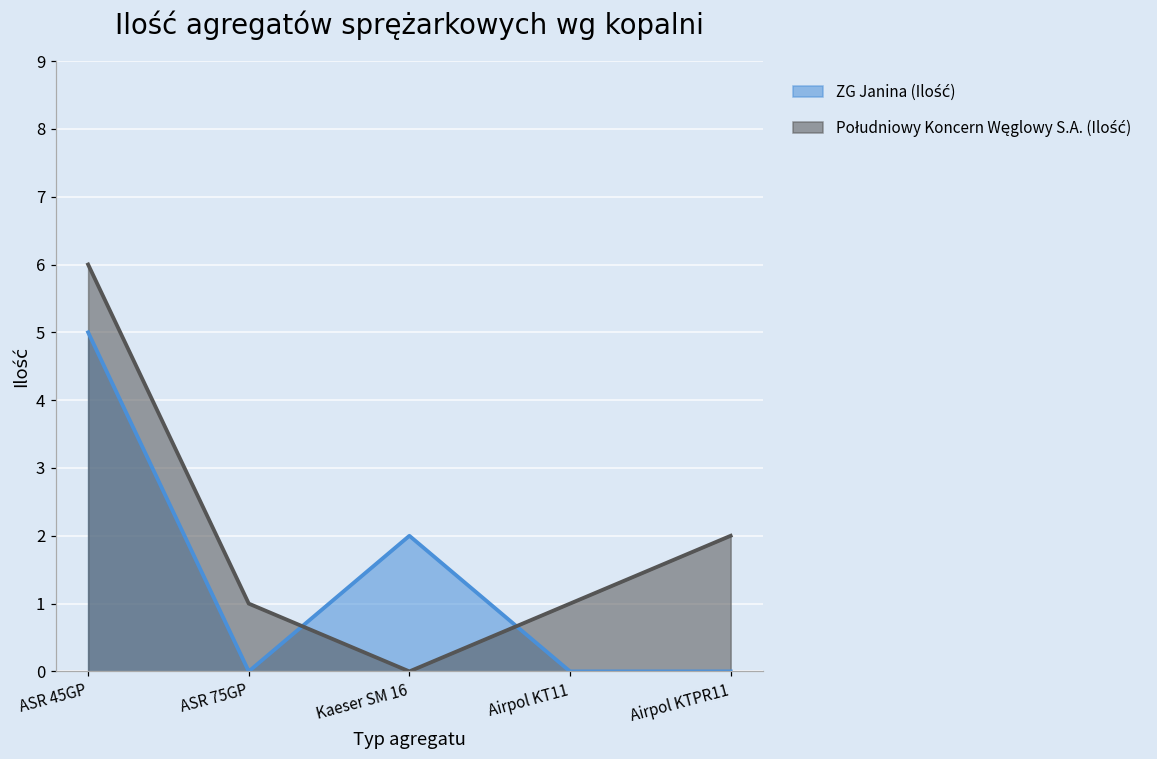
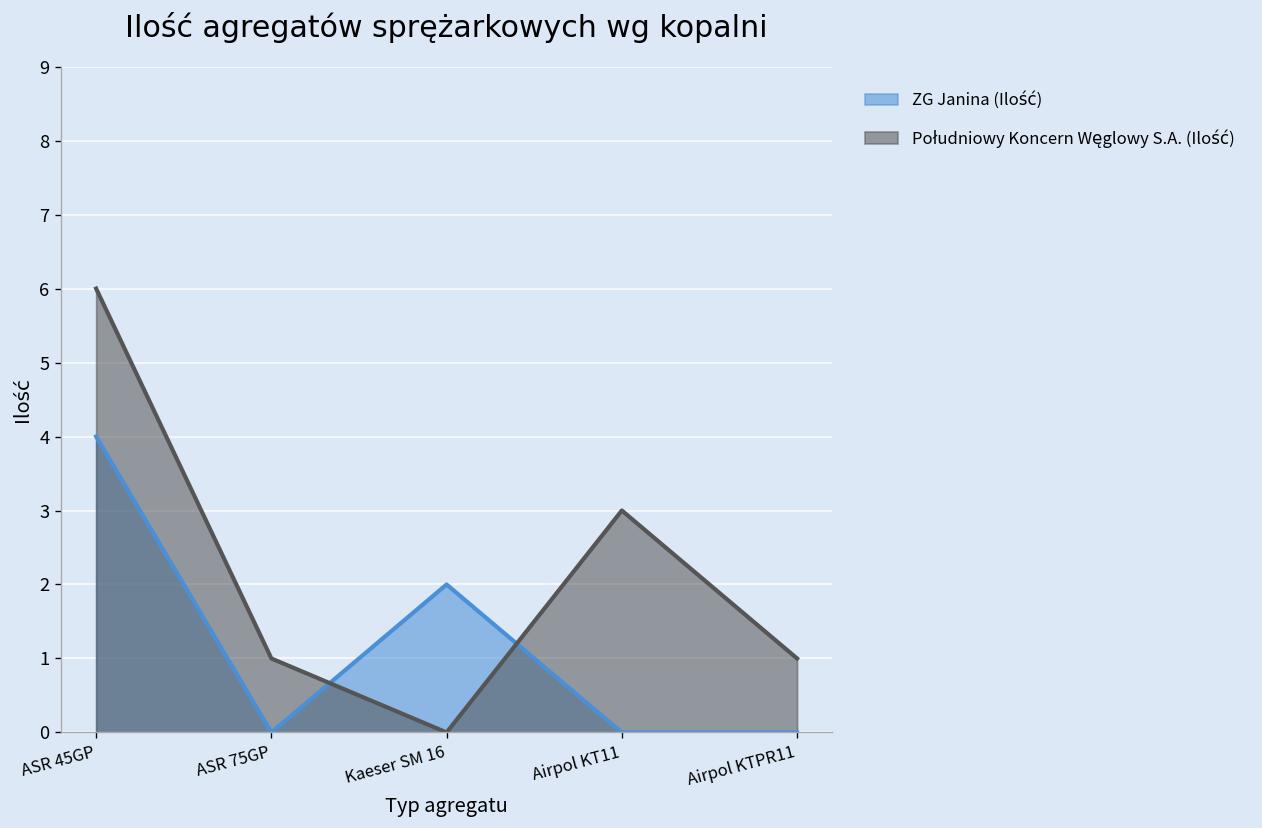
  {
    "ZG Janina (Ilość)": {
-     "ASR 45GP": 5,
+     "ASR 45GP": 4,
      "ASR 75GP": 0,
      "Kaeser SM 16": 2,
      "Airpol KT11": 0,
      "Airpol KTPR11": 0
    },
    "Południowy Koncern Węglowy S.A. (Ilość)": {
      "ASR 45GP": 6,
      "ASR 75GP": 1,
      "Kaeser SM 16": 0,
-     "Airpol KT11": 1,
-     "Airpol KTPR11": 2
+     "Airpol KT11": 3,
+     "Airpol KTPR11": 1
    }
  }
